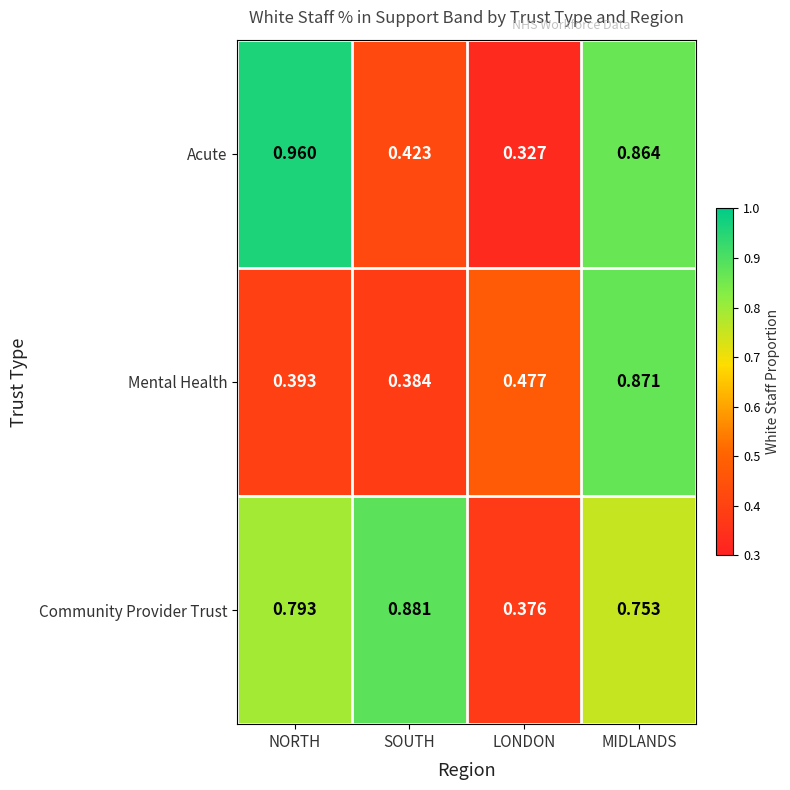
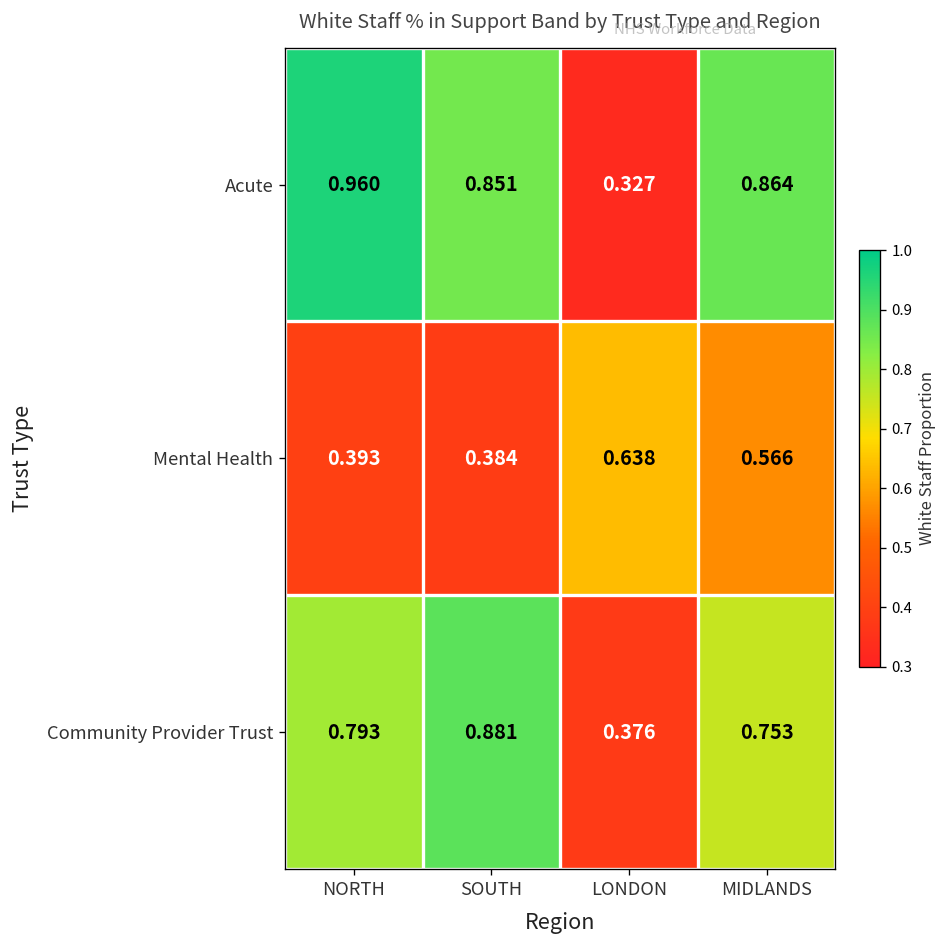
  {
    "Acute": {
      "NORTH": 0.960,
-     "SOUTH": 0.423,
+     "SOUTH": 0.851,
      "LONDON": 0.327,
      "MIDLANDS": 0.864
    },
    "Mental Health": {
      "NORTH": 0.393,
      "SOUTH": 0.384,
-     "LONDON": 0.477,
-     "MIDLANDS": 0.871
+     "LONDON": 0.638,
+     "MIDLANDS": 0.566
    },
    "Community Provider Trust": {
      "NORTH": 0.793,
      "SOUTH": 0.881,
      "LONDON": 0.376,
      "MIDLANDS": 0.753
    }
  }
